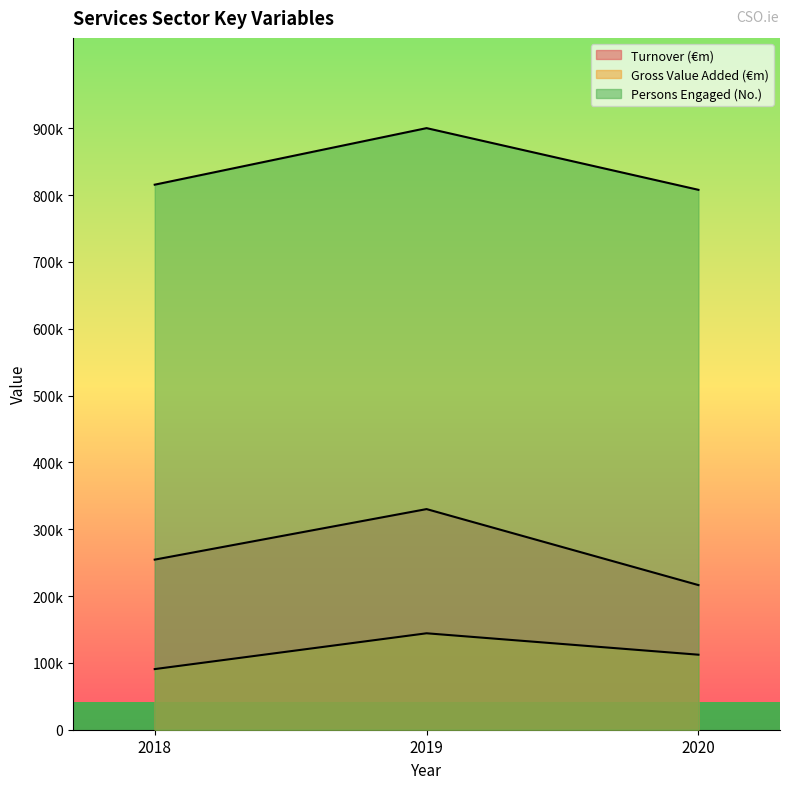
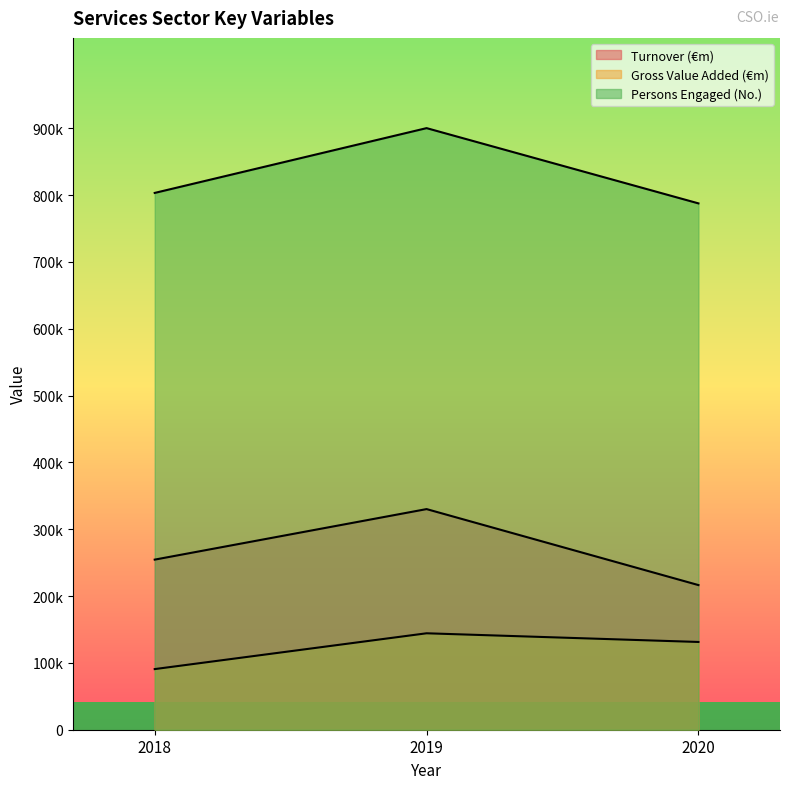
  {
    "Turnover (€m)": {
      "2018": 250000,
      "2019": 330000,
      "2020": 220000
    },
    "Gross Value Added (€m)": {
      "2018": 90000,
      "2019": 140000,
-     "2020": 110000
+     "2020": 130000
    },
    "Persons Engaged (No.)": {
-     "2018": 820000,
+     "2018": 800000,
      "2019": 900000,
-     "2020": 810000
+     "2020": 790000
    }
  }
